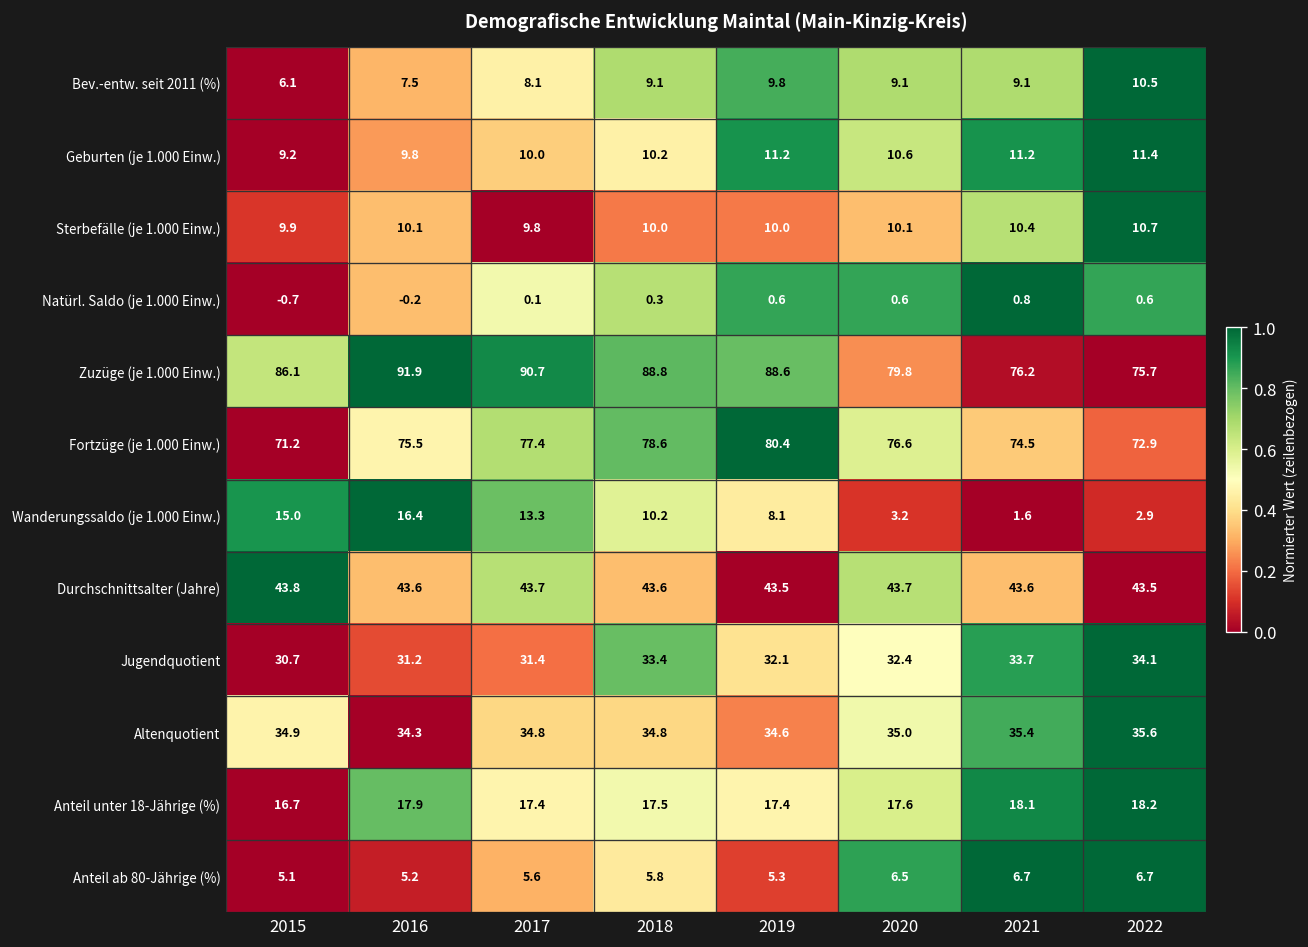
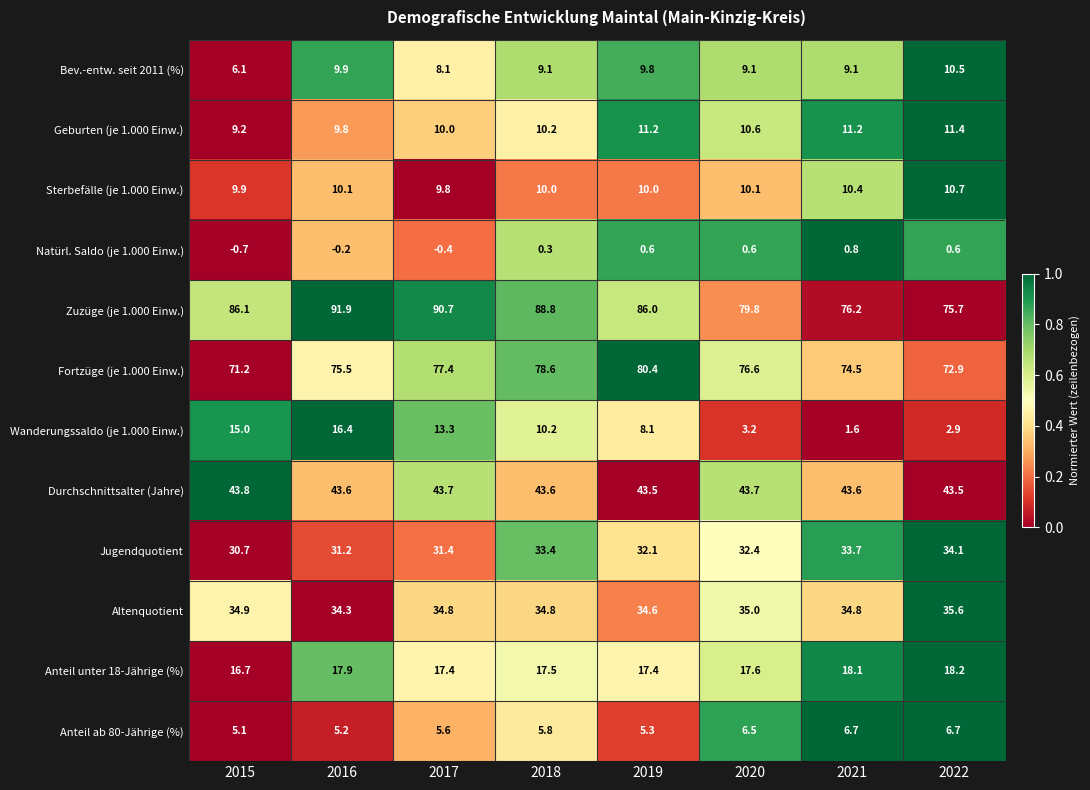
  {
    "Bev.-entw. seit 2011 (%)": {
      "2015": 6.1,
-     "2016": 7.5,
+     "2016": 9.9,
      "2017": 8.1,
      "2018": 9.1,
      "2019": 9.8,
      "2020": 9.1,
      "2021": 9.1,
      "2022": 10.5
    },
    "Geburten (je 1.000 Einw.)": {
      "2015": 9.2,
      "2016": 9.8,
      "2017": 10.0,
      "2018": 10.2,
      "2019": 11.2,
      "2020": 10.6,
      "2021": 11.2,
      "2022": 11.4
    },
    "Sterbefälle (je 1.000 Einw.)": {
      "2015": 9.9,
      "2016": 10.1,
      "2017": 9.8,
      "2018": 10.0,
      "2019": 10.0,
      "2020": 10.1,
      "2021": 10.4,
      "2022": 10.7
    },
    "Natürl. Saldo (je 1.000 Einw.)": {
      "2015": -0.7,
      "2016": -0.2,
-     "2017": 0.1,
+     "2017": -0.4,
      "2018": 0.3,
      "2019": 0.6,
      "2020": 0.6,
      "2021": 0.8,
      "2022": 0.6
    },
    "Zuzüge (je 1.000 Einw.)": {
      "2015": 86.1,
      "2016": 91.9,
      "2017": 90.7,
      "2018": 88.8,
-     "2019": 88.6,
+     "2019": 86.0,
      "2020": 79.8,
      "2021": 76.2,
      "2022": 75.7
    },
    "Fortzüge (je 1.000 Einw.)": {
      "2015": 71.2,
      "2016": 75.5,
      "2017": 77.4,
      "2018": 78.6,
      "2019": 80.4,
      "2020": 76.6,
      "2021": 74.5,
      "2022": 72.9
    },
    "Wanderungssaldo (je 1.000 Einw.)": {
      "2015": 15.0,
      "2016": 16.4,
      "2017": 13.3,
      "2018": 10.2,
      "2019": 8.1,
      "2020": 3.2,
      "2021": 1.6,
      "2022": 2.9
    },
    "Durchschnittsalter (Jahre)": {
      "2015": 43.8,
      "2016": 43.6,
      "2017": 43.7,
      "2018": 43.6,
      "2019": 43.5,
      "2020": 43.7,
      "2021": 43.6,
      "2022": 43.5
    },
    "Jugendquotient": {
      "2015": 30.7,
      "2016": 31.2,
      "2017": 31.4,
      "2018": 33.4,
      "2019": 32.1,
      "2020": 32.4,
      "2021": 33.7,
      "2022": 34.1
    },
    "Altenquotient": {
      "2015": 34.9,
      "2016": 34.3,
      "2017": 34.8,
      "2018": 34.8,
      "2019": 34.6,
      "2020": 35.0,
-     "2021": 35.4,
+     "2021": 34.8,
      "2022": 35.6
    },
    "Anteil unter 18-Jährige (%)": {
      "2015": 16.7,
      "2016": 17.9,
      "2017": 17.4,
      "2018": 17.5,
      "2019": 17.4,
      "2020": 17.6,
      "2021": 18.1,
      "2022": 18.2
    },
    "Anteil ab 80-Jährige (%)": {
      "2015": 5.1,
      "2016": 5.2,
      "2017": 5.6,
      "2018": 5.8,
      "2019": 5.3,
      "2020": 6.5,
      "2021": 6.7,
      "2022": 6.7
    }
  }
